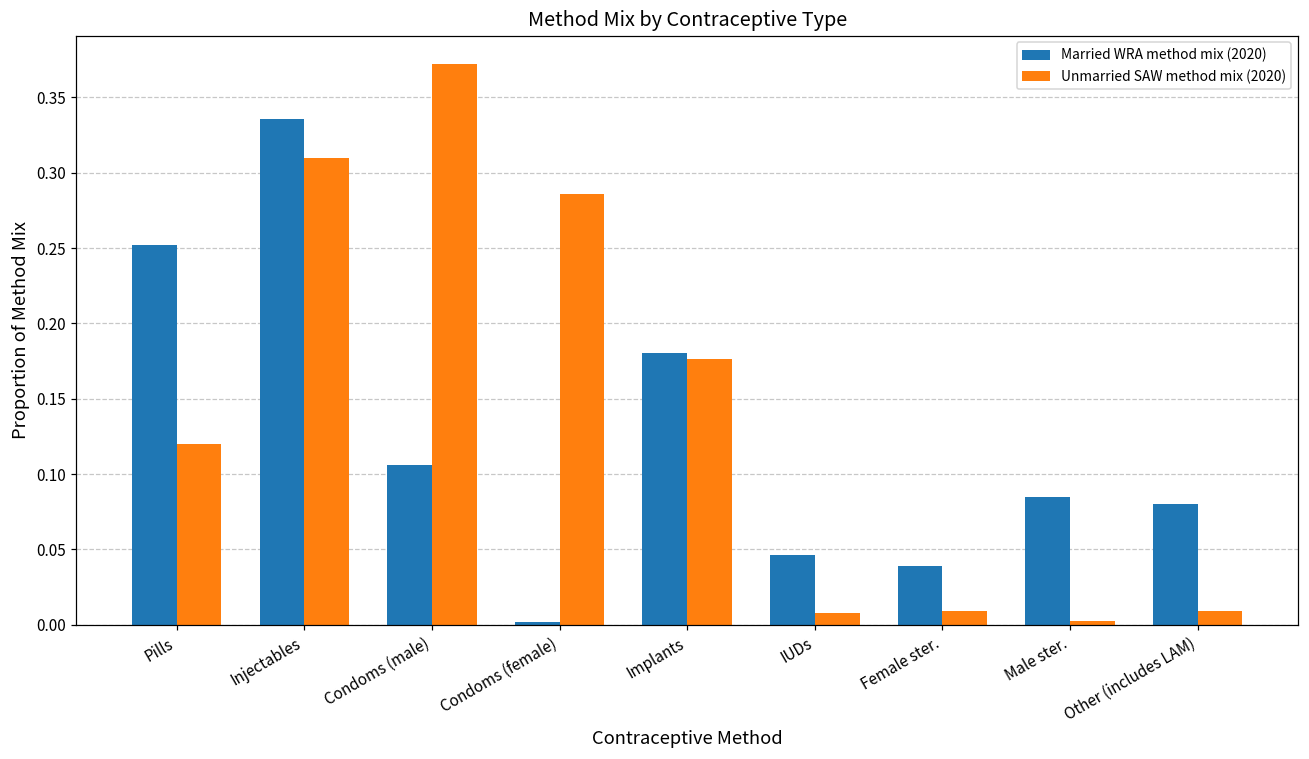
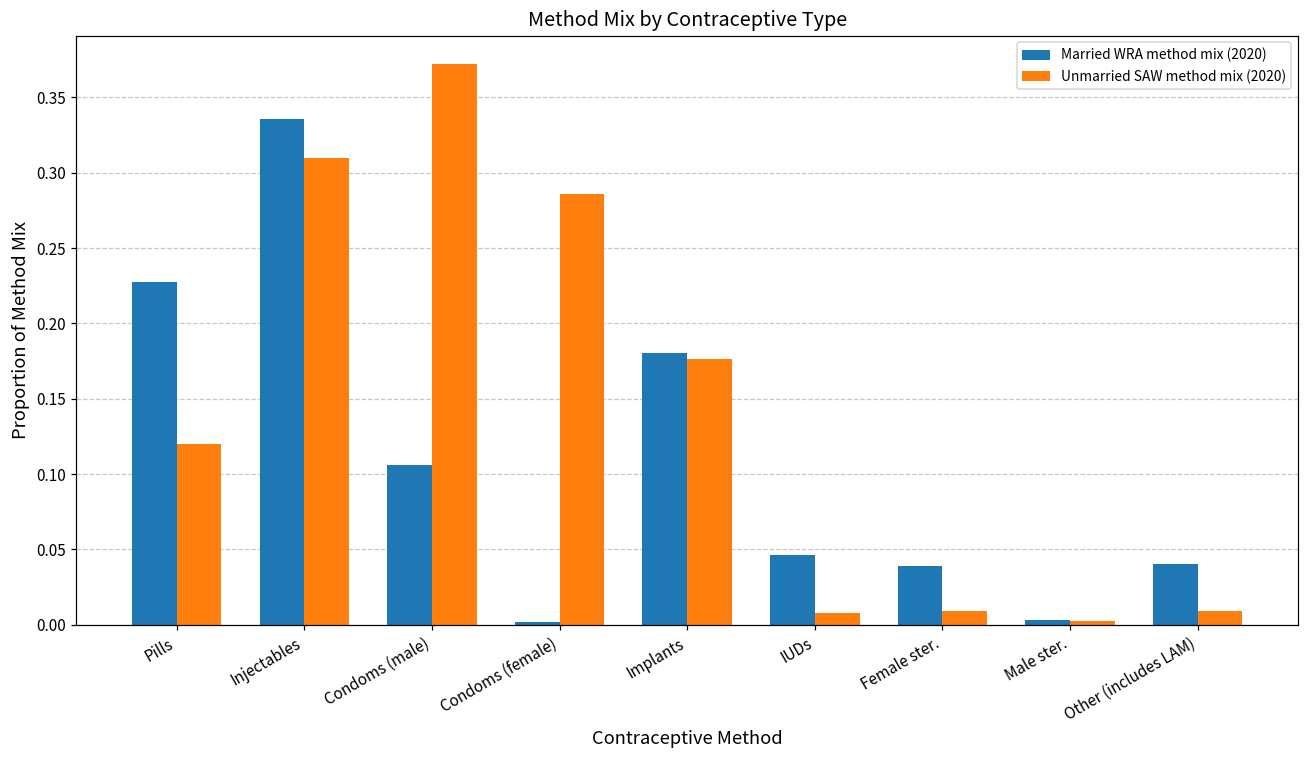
  {
    "Married WRA method mix (2020)": {
-     "Pills": 0.252,
+     "Pills": 0.228,
      "Injectables": 0.336,
      "Condoms (male)": 0.106,
      "Condoms (female)": 0.002,
      "Implants": 0.181,
      "IUDs": 0.046,
      "Female ster.": 0.039,
-     "Male ster.": 0.085,
-     "Other (includes LAM)": 0.080
+     "Male ster.": 0.003,
+     "Other (includes LAM)": 0.040
    },
    "Unmarried SAW method mix (2020)": {
      "Pills": 0.120,
      "Injectables": 0.310,
      "Condoms (male)": 0.372,
      "Condoms (female)": 0.286,
      "Implants": 0.177,
      "IUDs": 0.008,
      "Female ster.": 0.009,
      "Male ster.": 0.003,
      "Other (includes LAM)": 0.009
    }
  }
